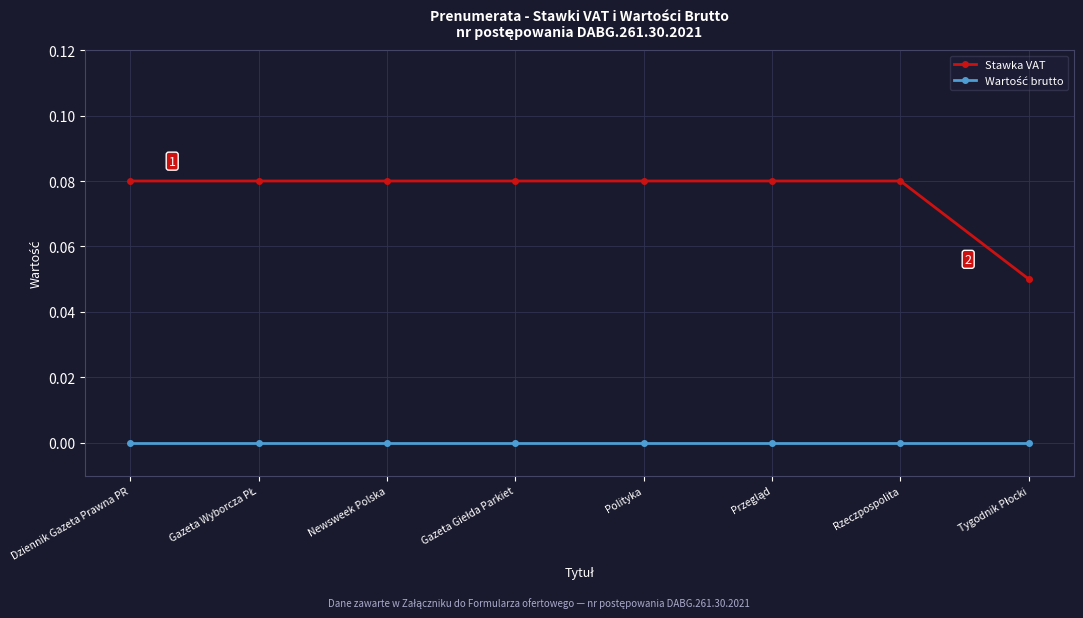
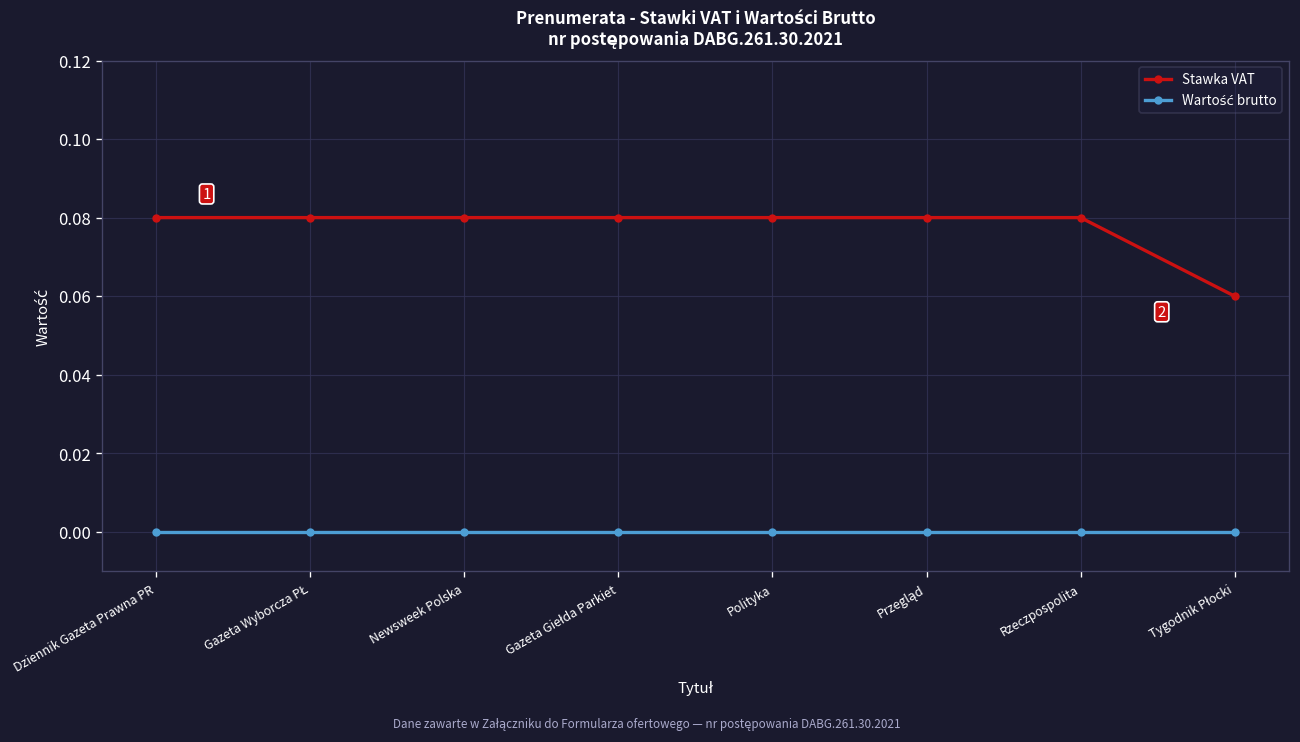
  {
    "Stawka VAT": {
      "Dziennik Gazeta Prawna PR": 0.08,
      "Gazeta Wyborcza PŁ": 0.08,
      "Newsweek Polska": 0.08,
      "Gazeta Giełda Parkiet": 0.08,
      "Polityka": 0.08,
      "Przegląd": 0.08,
      "Rzeczpospolita": 0.08,
-     "Tygodnik Płocki": 0.05
+     "Tygodnik Płocki": 0.06
    },
    "Wartość brutto": {
      "Dziennik Gazeta Prawna PR": 0.00,
      "Gazeta Wyborcza PŁ": 0.00,
      "Newsweek Polska": 0.00,
      "Gazeta Giełda Parkiet": 0.00,
      "Polityka": 0.00,
      "Przegląd": 0.00,
      "Rzeczpospolita": 0.00,
      "Tygodnik Płocki": 0.00
    }
  }
